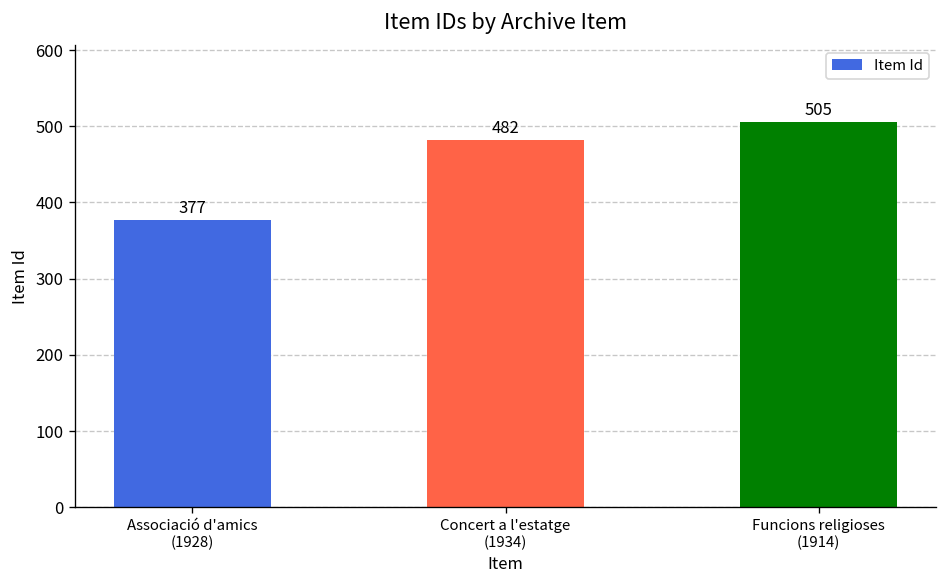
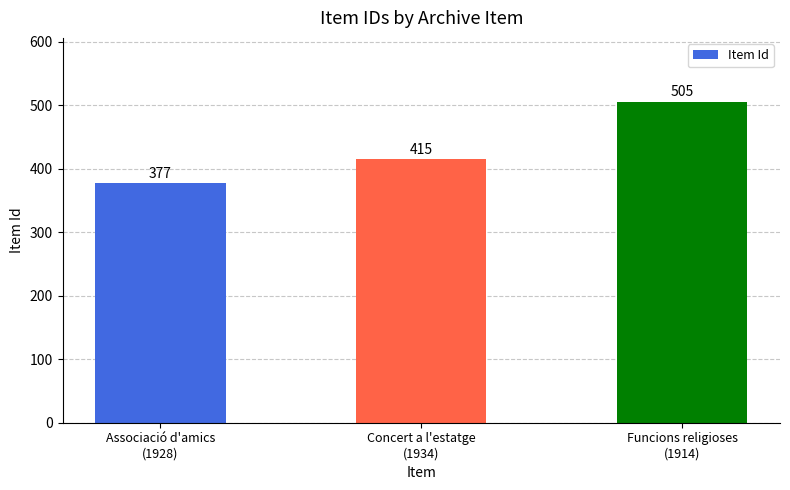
  {
    "Associació d'amics (1928)": 377,
-   "Concert a l'estatge (1934)": 482,
+   "Concert a l'estatge (1934)": 415,
    "Funcions religioses (1914)": 505
  }
